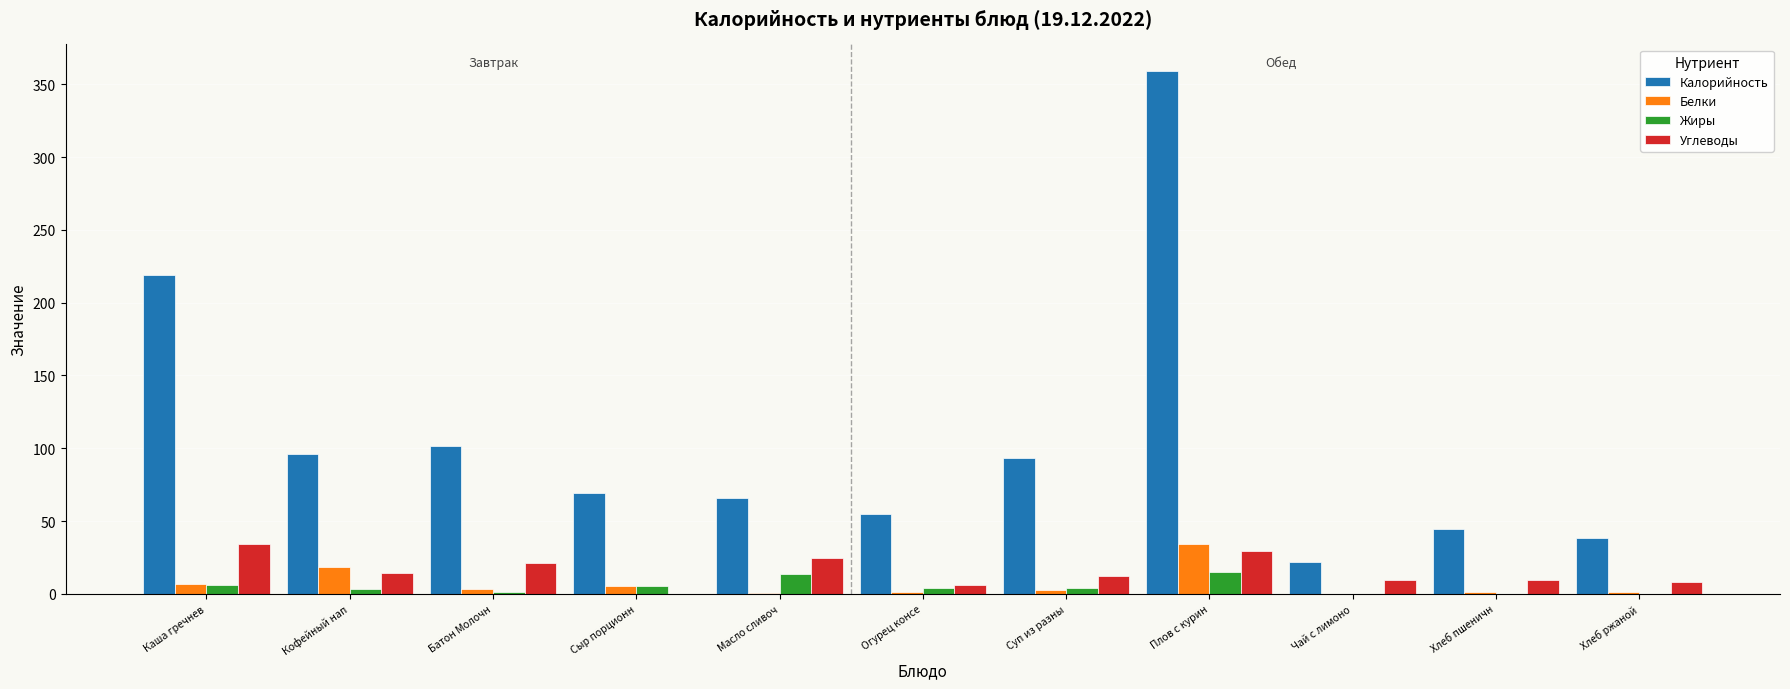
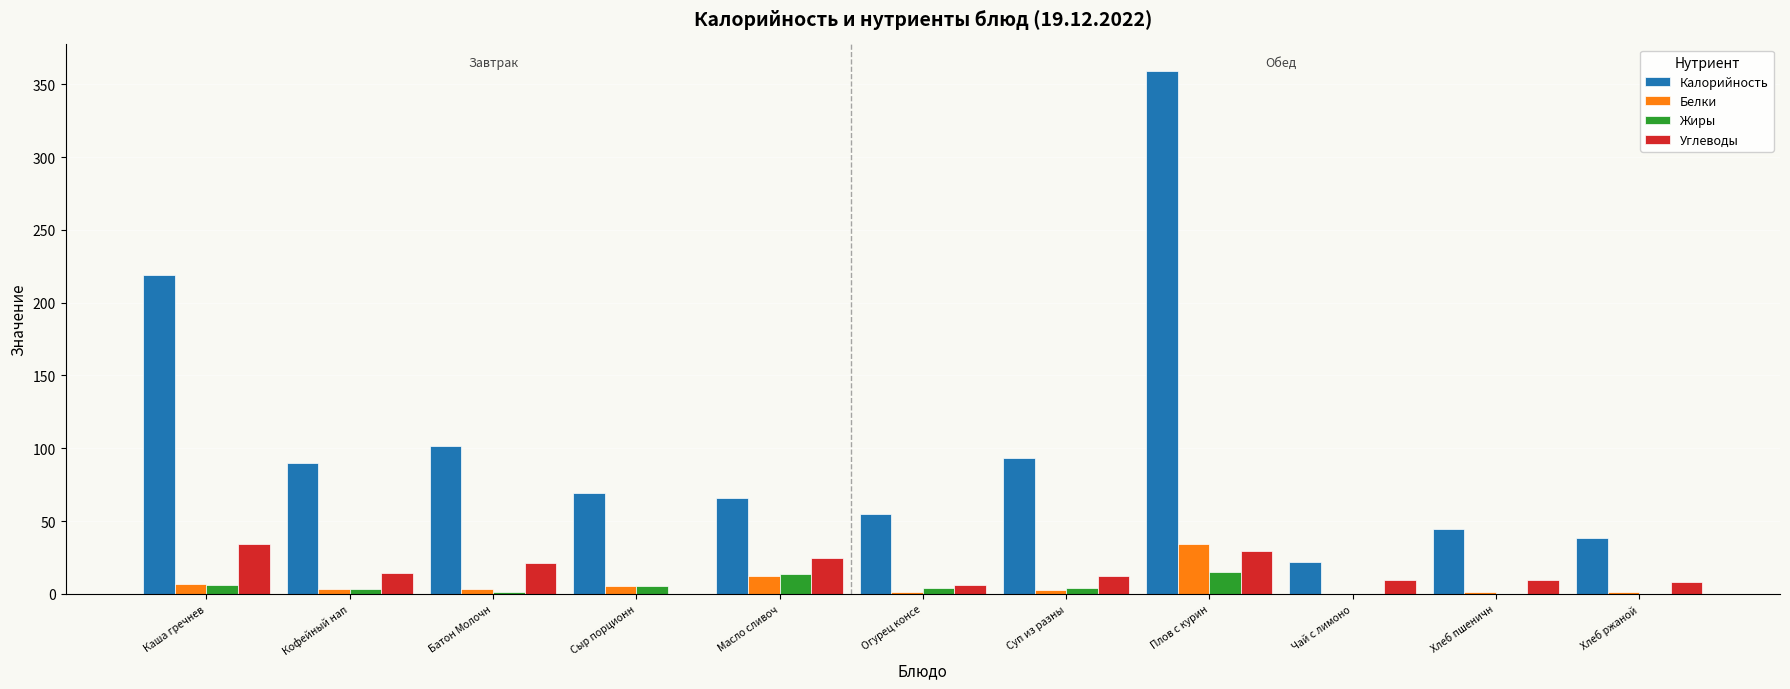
  {
    "Калорийность": {
      "Каша гречнев": 219,
-     "Кофейный нап": 96,
+     "Кофейный нап": 90,
      "Батон Молочн": 102,
      "Сыр порционн": 69,
      "Масло сливоч": 66,
      "Огурец консе": 55,
      "Суп из разны": 93,
      "Плов с курин": 359,
      "Чай с лимоно": 22,
      "Хлеб пшеничн": 45,
      "Хлеб ржаной": 39
    },
    "Белки": {
      "Каша гречнев": 7,
-     "Кофейный нап": 18,
+     "Кофейный нап": 3,
      "Батон Молочн": 3,
      "Сыр порционн": 5,
-     "Масло сливоч": 1,
+     "Масло сливоч": 12,
      "Суп из разны": 3,
      "Плов с курин": 34
    },
    "Жиры": {
      "Каша гречнев": 6,
      "Кофейный нап": 3,
      "Сыр порционн": 5,
      "Масло сливоч": 14,
      "Огурец консе": 4,
      "Суп из разны": 4,
      "Плов с курин": 15
    },
    "Углеводы": {
      "Каша гречнев": 34,
      "Кофейный нап": 14,
      "Батон Молочн": 21,
      "Сыр порционн": 0,
      "Масло сливоч": 25,
      "Огурец консе": 6,
      "Суп из разны": 12,
      "Плов с курин": 29,
      "Чай с лимоно": 10,
      "Хлеб пшеничн": 9,
      "Хлеб ржаной": 8
    }
  }
